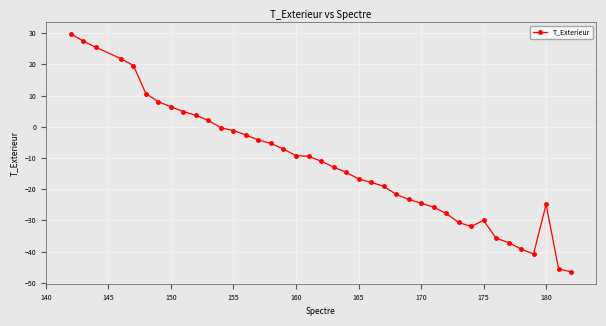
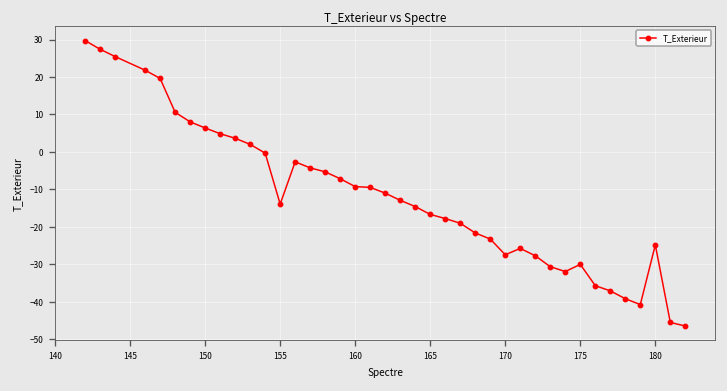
  {
    "150": 6,
-   "155": -1,
+   "155": -14,
    "160": -9,
    "165": -17,
-   "170": -24,
+   "170": -27,
    "175": -30,
    "180": -25
  }
